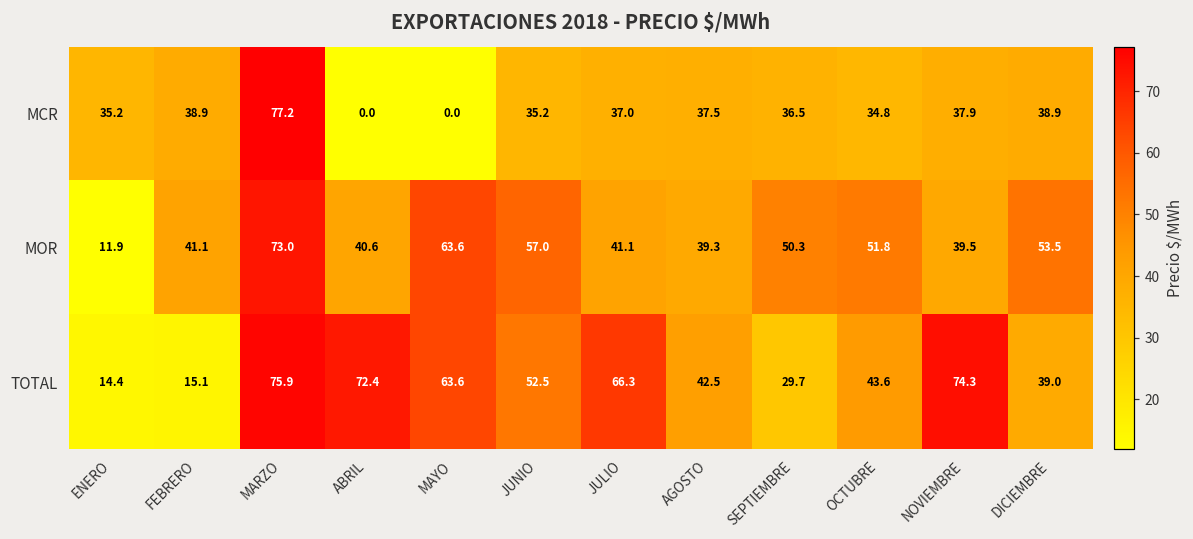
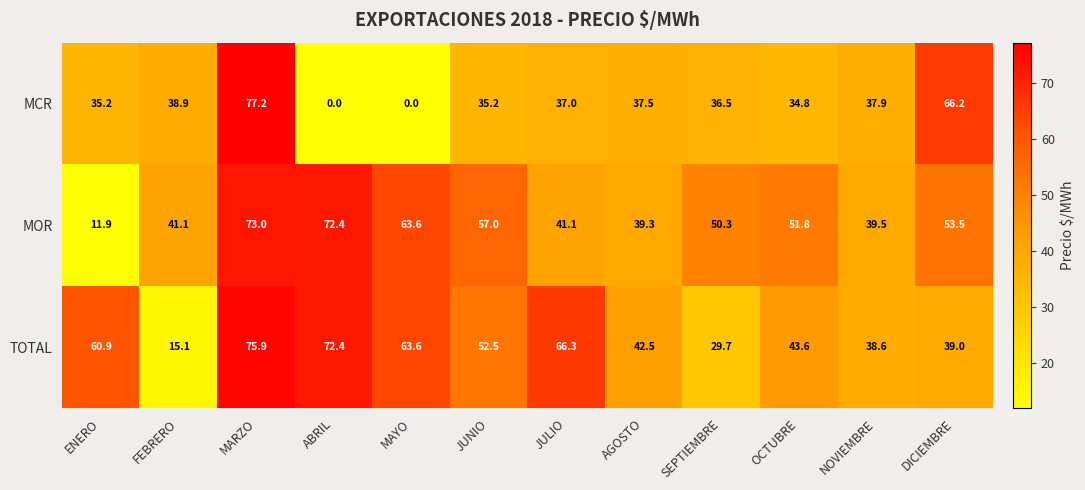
  {
    "MCR": {
      "ENERO": 35.2,
      "FEBRERO": 38.9,
      "MARZO": 77.2,
      "ABRIL": 0.0,
      "MAYO": 0.0,
      "JUNIO": 35.2,
      "JULIO": 37.0,
      "AGOSTO": 37.5,
      "SEPTIEMBRE": 36.5,
      "OCTUBRE": 34.8,
      "NOVIEMBRE": 37.9,
-     "DICIEMBRE": 38.9
+     "DICIEMBRE": 66.2
    },
    "MOR": {
      "ENERO": 11.9,
      "FEBRERO": 41.1,
      "MARZO": 73.0,
-     "ABRIL": 40.6,
+     "ABRIL": 72.4,
      "MAYO": 63.6,
      "JUNIO": 57.0,
      "JULIO": 41.1,
      "AGOSTO": 39.3,
      "SEPTIEMBRE": 50.3,
      "OCTUBRE": 51.8,
      "NOVIEMBRE": 39.5,
      "DICIEMBRE": 53.5
    },
    "TOTAL": {
-     "ENERO": 14.4,
+     "ENERO": 60.9,
      "FEBRERO": 15.1,
      "MARZO": 75.9,
      "ABRIL": 72.4,
      "MAYO": 63.6,
      "JUNIO": 52.5,
      "JULIO": 66.3,
      "AGOSTO": 42.5,
      "SEPTIEMBRE": 29.7,
      "OCTUBRE": 43.6,
-     "NOVIEMBRE": 74.3,
+     "NOVIEMBRE": 38.6,
      "DICIEMBRE": 39.0
    }
  }
